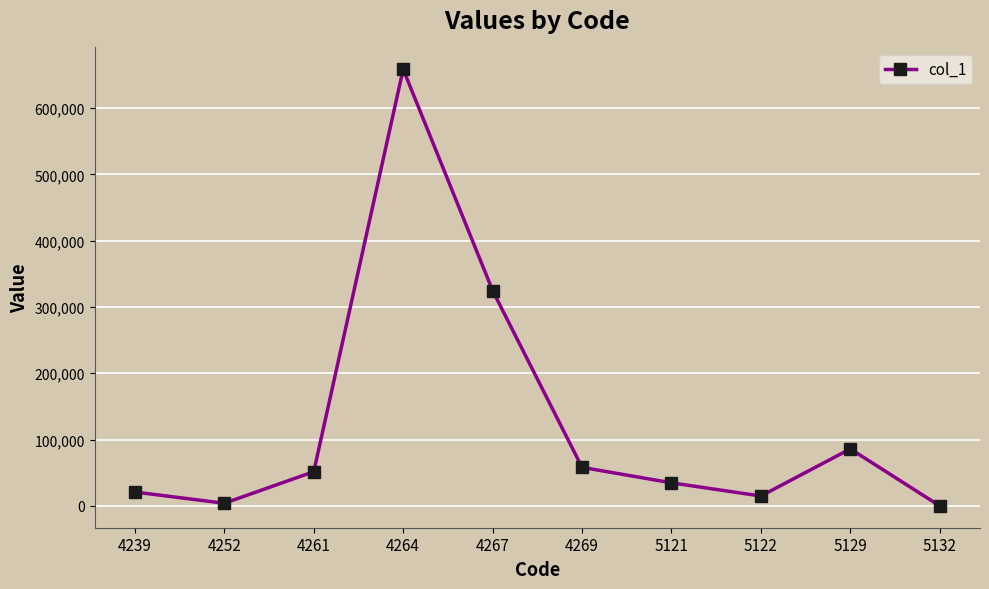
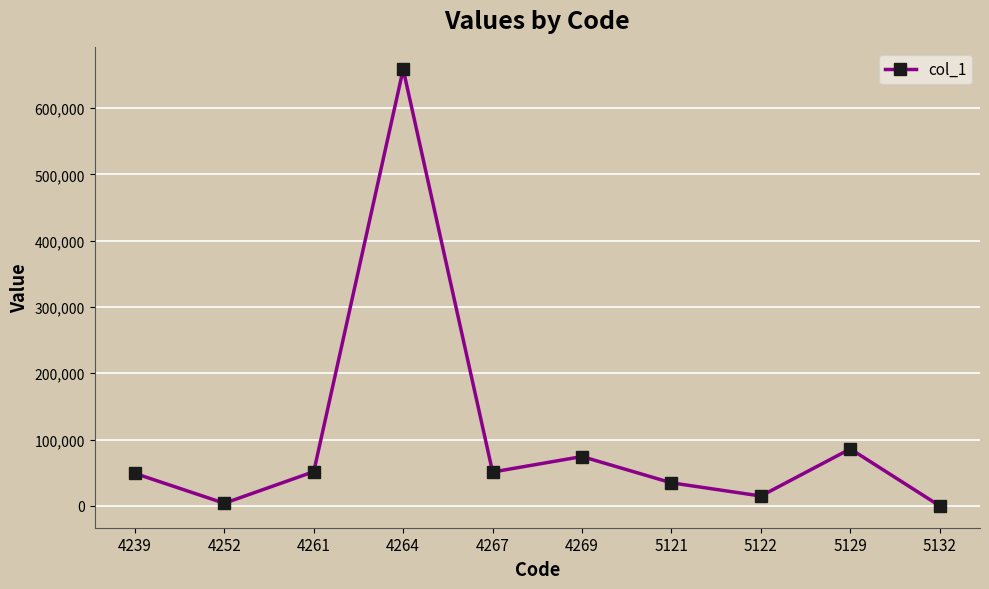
  {
-   "4239": "20,000",
+   "4239": "50,000",
    "4252": "0",
    "4261": "50,000",
    "4264": "660,000",
-   "4267": "320,000",
-   "4269": "60,000",
+   "4267": "50,000",
+   "4269": "70,000",
    "5121": "30,000",
    "5122": "10,000",
    "5129": "90,000",
    "5132": "0"
  }
